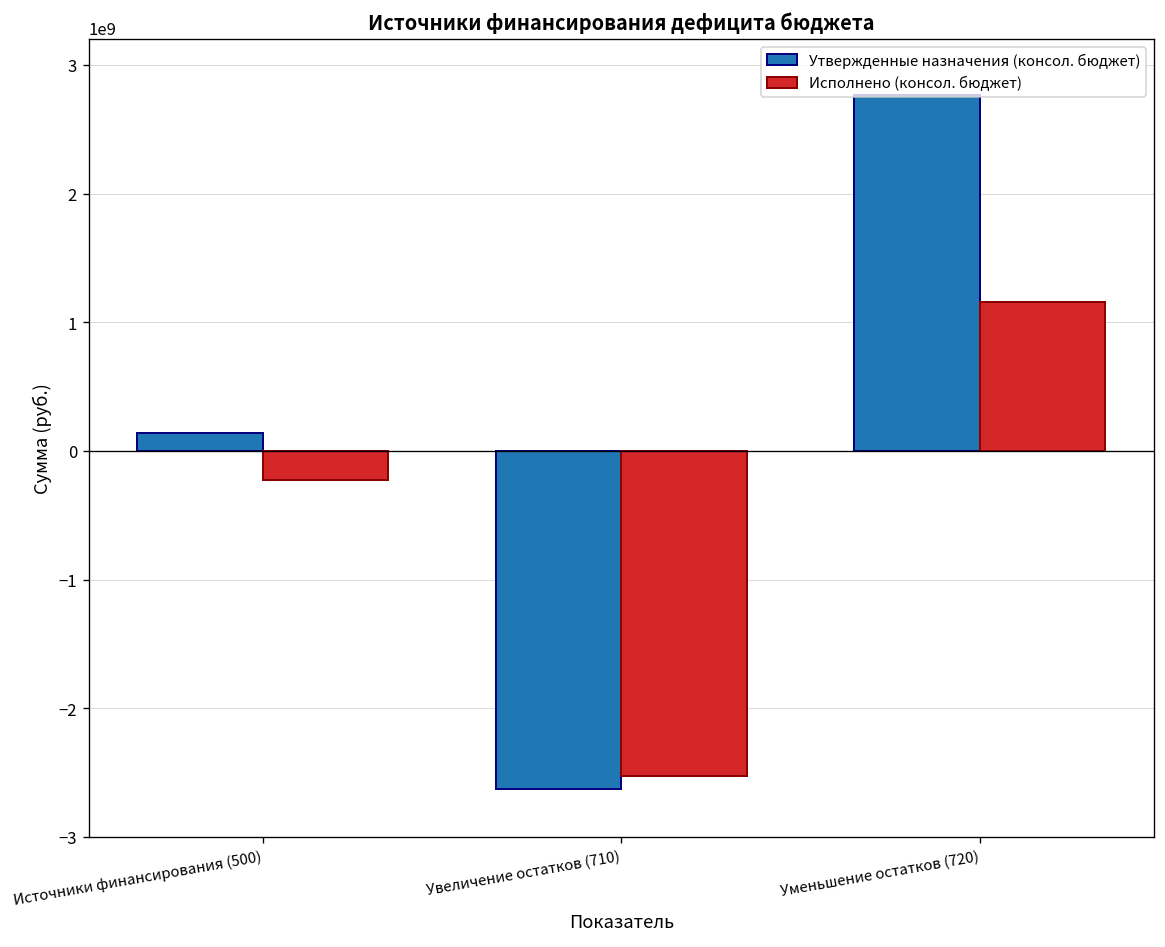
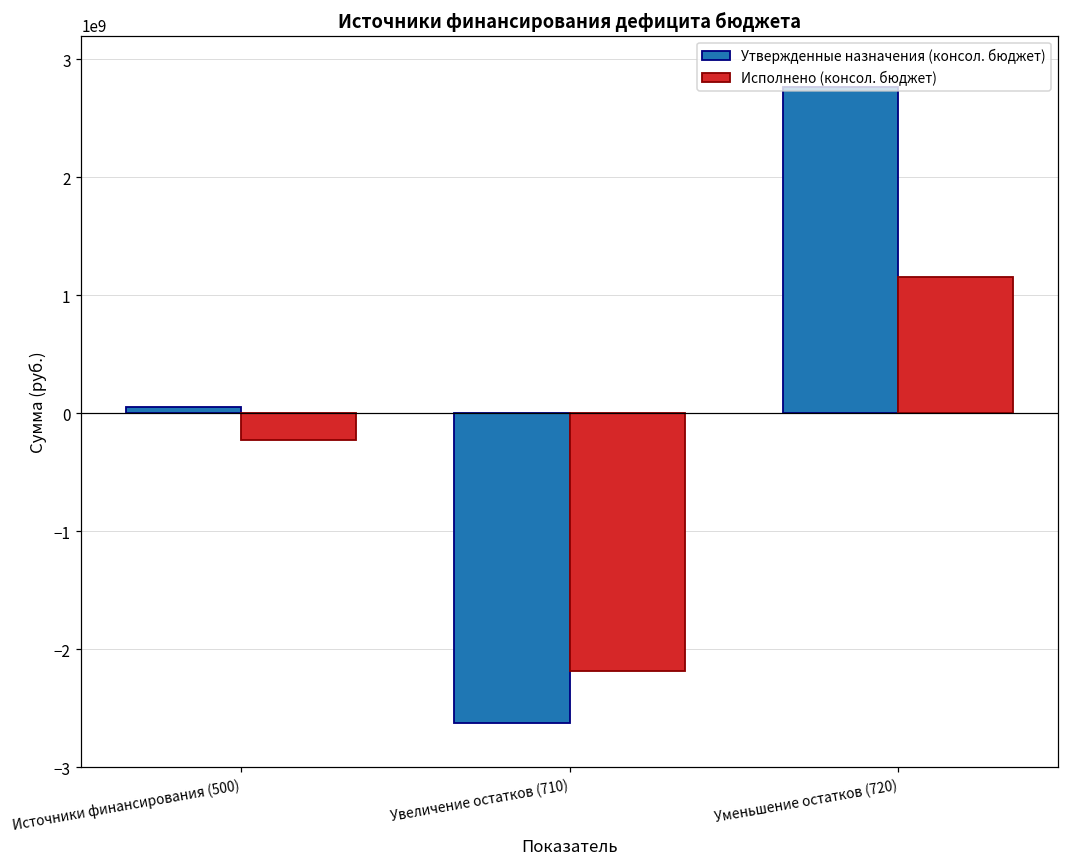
  {
    "Утвержденные назначения (консол. бюджет)": {
-     "Источники финансирования (500)": 140000000,
+     "Источники финансирования (500)": 50000000,
      "Увеличение остатков (710)": -2630000000
    },
    "Исполнено (консол. бюджет)": {
      "Источники финансирования (500)": -220000000,
-     "Увеличение остатков (710)": -2530000000,
+     "Увеличение остатков (710)": -2180000000,
      "Уменьшение остатков (720)": 1160000000
    }
  }
